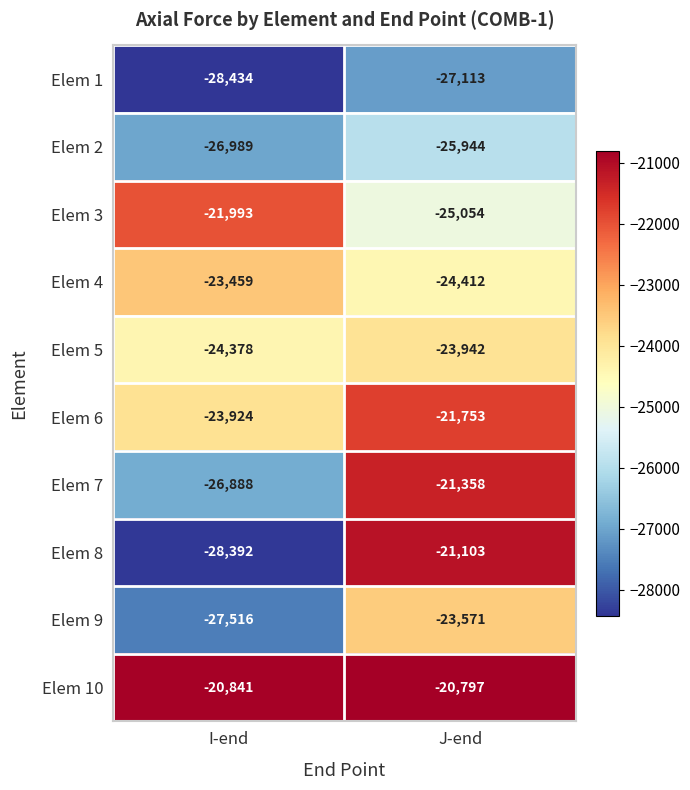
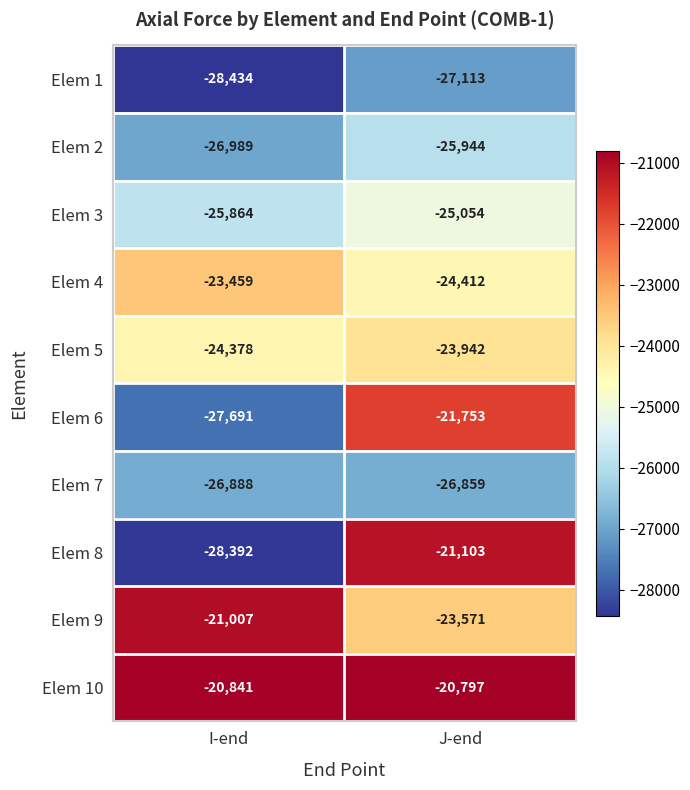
  {
    "Elem 1": {
      "I-end": "-28,434",
      "J-end": "-27,113"
    },
    "Elem 2": {
      "I-end": "-26,989",
      "J-end": "-25,944"
    },
    "Elem 3": {
-     "I-end": "-21,993",
+     "I-end": "-25,864",
      "J-end": "-25,054"
    },
    "Elem 4": {
      "I-end": "-23,459",
      "J-end": "-24,412"
    },
    "Elem 5": {
      "I-end": "-24,378",
      "J-end": "-23,942"
    },
    "Elem 6": {
-     "I-end": "-23,924",
+     "I-end": "-27,691",
      "J-end": "-21,753"
    },
    "Elem 7": {
      "I-end": "-26,888",
-     "J-end": "-21,358"
+     "J-end": "-26,859"
    },
    "Elem 8": {
      "I-end": "-28,392",
      "J-end": "-21,103"
    },
    "Elem 9": {
-     "I-end": "-27,516",
+     "I-end": "-21,007",
      "J-end": "-23,571"
    },
    "Elem 10": {
      "I-end": "-20,841",
      "J-end": "-20,797"
    }
  }
